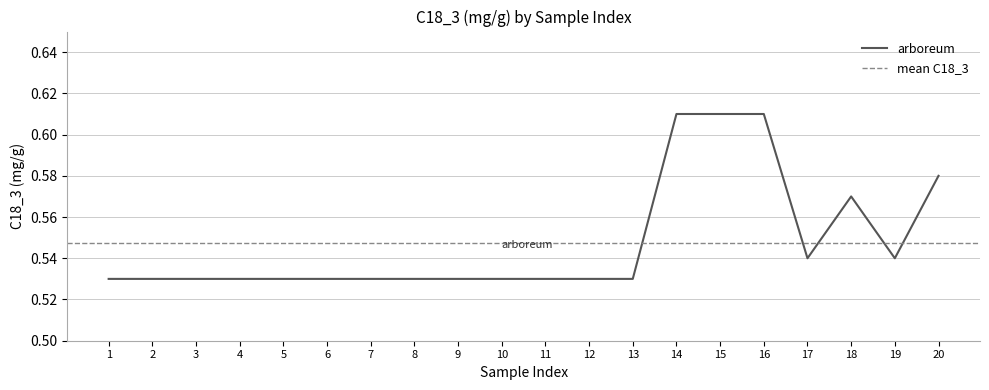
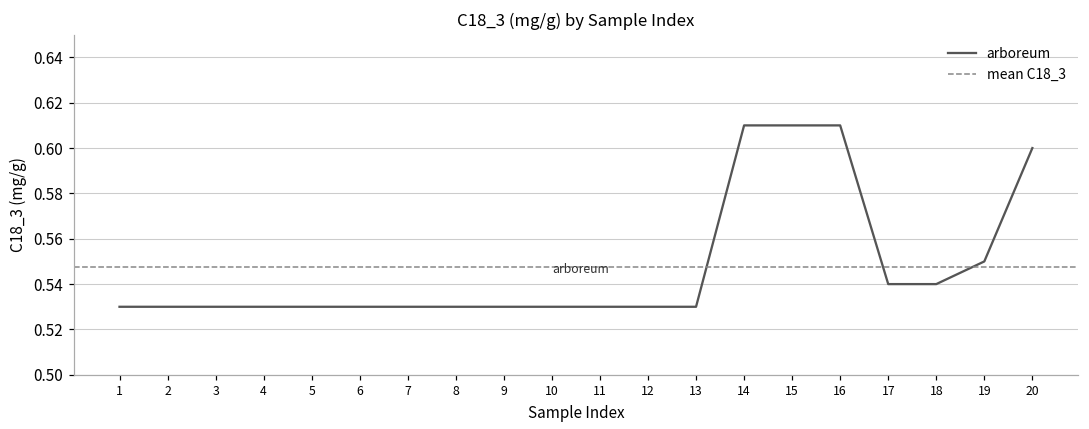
  {
    "1": 0.53,
    "2": 0.53,
    "3": 0.53,
    "4": 0.53,
    "5": 0.53,
    "6": 0.53,
    "7": 0.53,
    "8": 0.53,
    "9": 0.53,
    "10": 0.53,
    "11": 0.53,
    "12": 0.53,
    "13": 0.53,
    "14": 0.61,
    "15": 0.61,
    "16": 0.61,
    "17": 0.54,
-   "18": 0.57,
-   "19": 0.54,
-   "20": 0.58
+   "18": 0.54,
+   "19": 0.55,
+   "20": 0.60
  }
